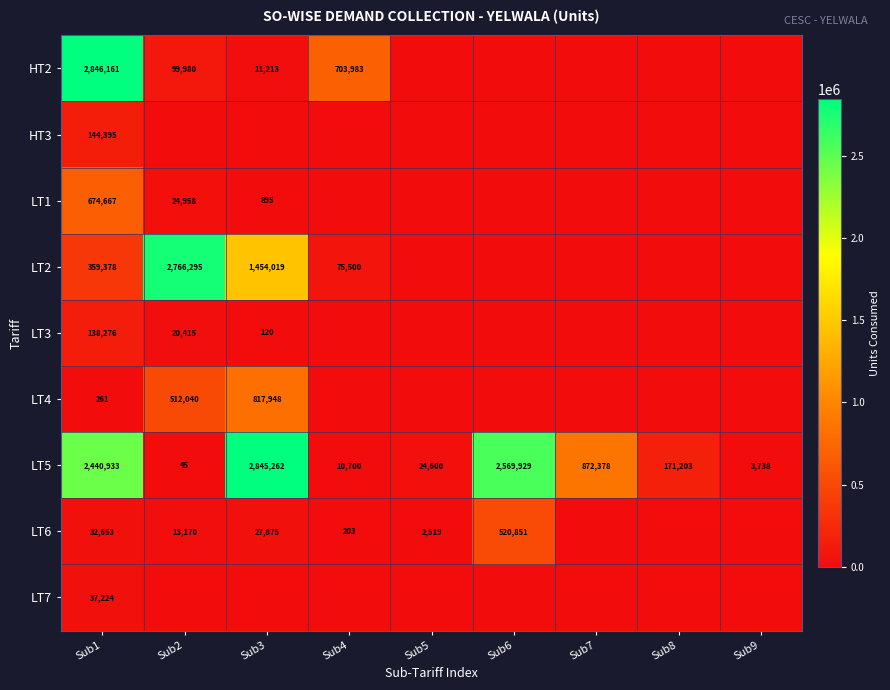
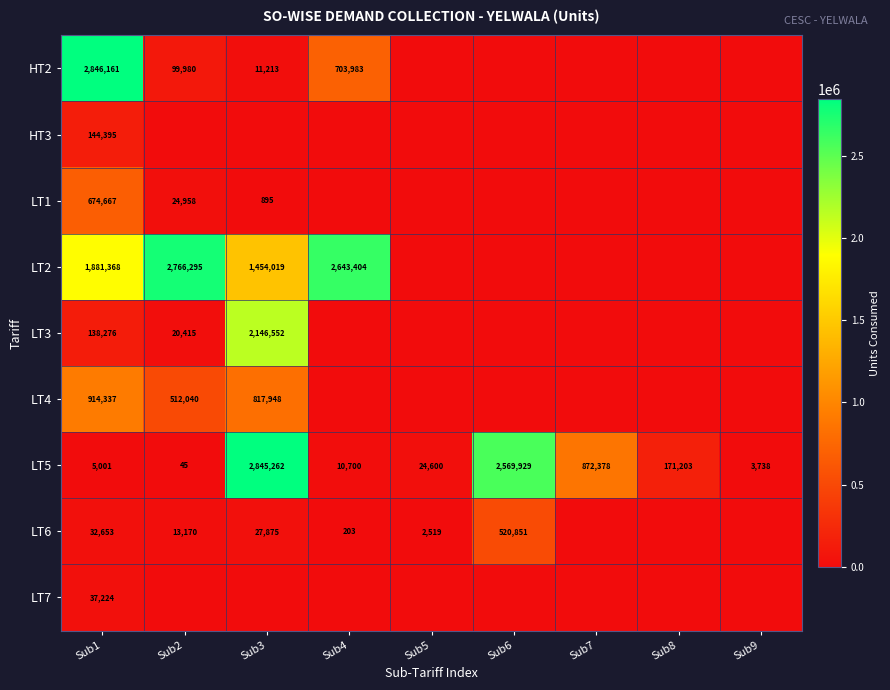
  {
    "HT2": {
      "Sub1": "2,846,161",
      "Sub2": "99,980",
      "Sub3": "11,213",
      "Sub4": "703,983"
    },
    "HT3": {
      "Sub1": "144,395"
    },
    "LT1": {
      "Sub1": "674,667",
      "Sub2": "24,958",
      "Sub3": "895"
    },
    "LT2": {
-     "Sub1": "359,378",
+     "Sub1": "1,881,368",
      "Sub2": "2,766,295",
      "Sub3": "1,454,019",
-     "Sub4": "75,500"
+     "Sub4": "2,643,404"
    },
    "LT3": {
      "Sub1": "138,276",
      "Sub2": "20,415",
-     "Sub3": "120"
+     "Sub3": "2,146,552"
    },
    "LT4": {
-     "Sub1": "261",
+     "Sub1": "914,337",
      "Sub2": "512,040",
      "Sub3": "817,948"
    },
    "LT5": {
-     "Sub1": "2,440,933",
+     "Sub1": "5,001",
      "Sub2": "45",
      "Sub3": "2,845,262",
      "Sub4": "10,700",
      "Sub5": "24,600",
      "Sub6": "2,569,929",
      "Sub7": "872,378",
      "Sub8": "171,203",
      "Sub9": "3,738"
    },
    "LT6": {
      "Sub1": "32,653",
      "Sub2": "13,170",
      "Sub3": "27,875",
      "Sub4": "203",
      "Sub5": "2,519",
      "Sub6": "520,851"
    },
    "LT7": {
      "Sub1": "37,224"
    }
  }
